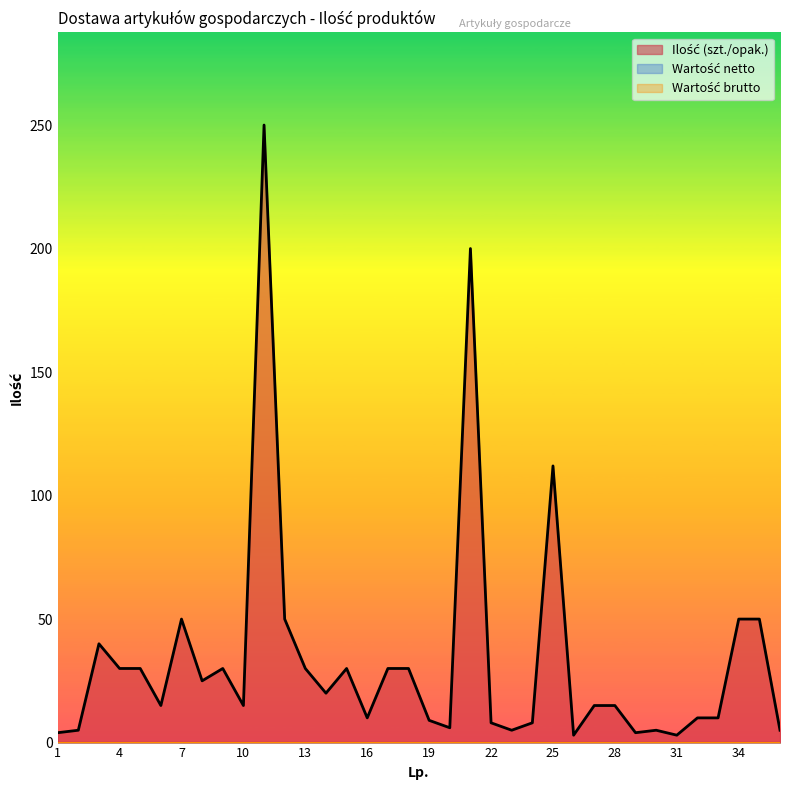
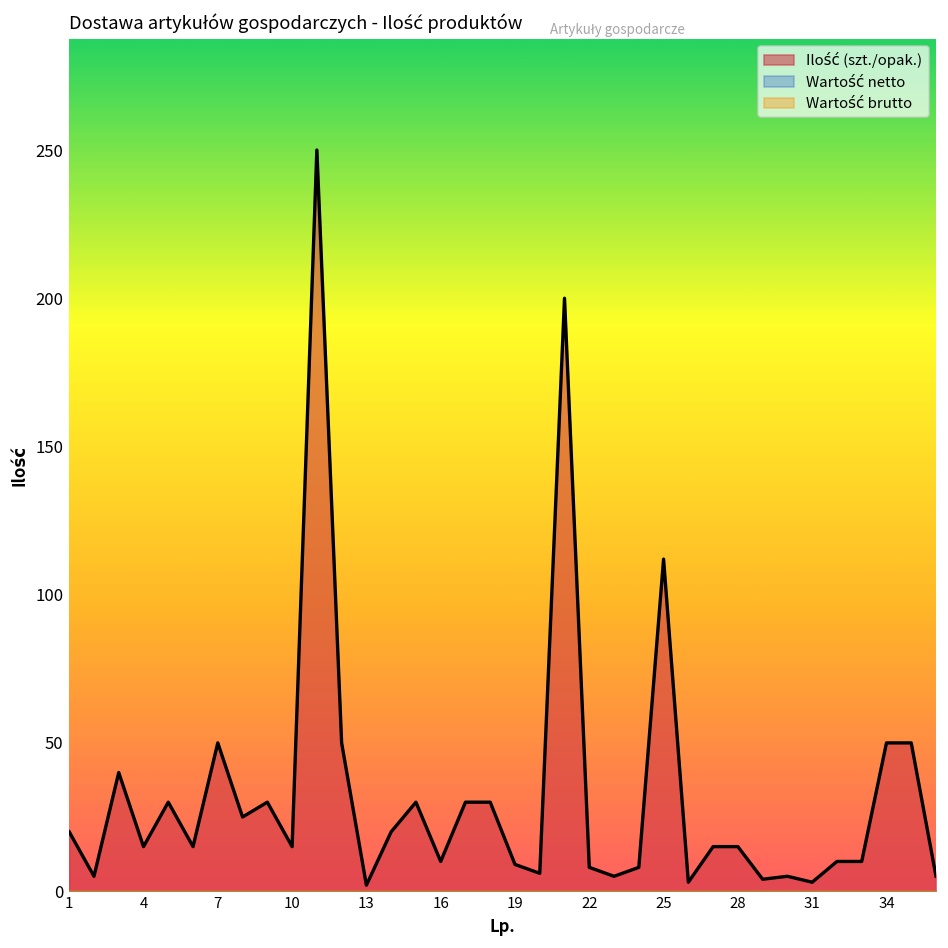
  {
    "Ilość (szt./opak.)": {
-     "1": 4,
-     "4": 30,
+     "1": 20,
+     "4": 15,
      "7": 50,
      "10": 15,
-     "13": 30,
+     "13": 2,
      "16": 10,
      "19": 9,
      "22": 8,
      "25": 112,
      "28": 15,
      "31": 3,
      "34": 50
    },
    "Wartość brutto": {
      "1": 0,
      "4": 0,
      "7": 0,
      "10": 0,
      "13": 0,
      "16": 0,
      "19": 0,
      "22": 0,
      "25": 0,
      "28": 0,
      "31": 0,
      "34": 0
    }
  }
